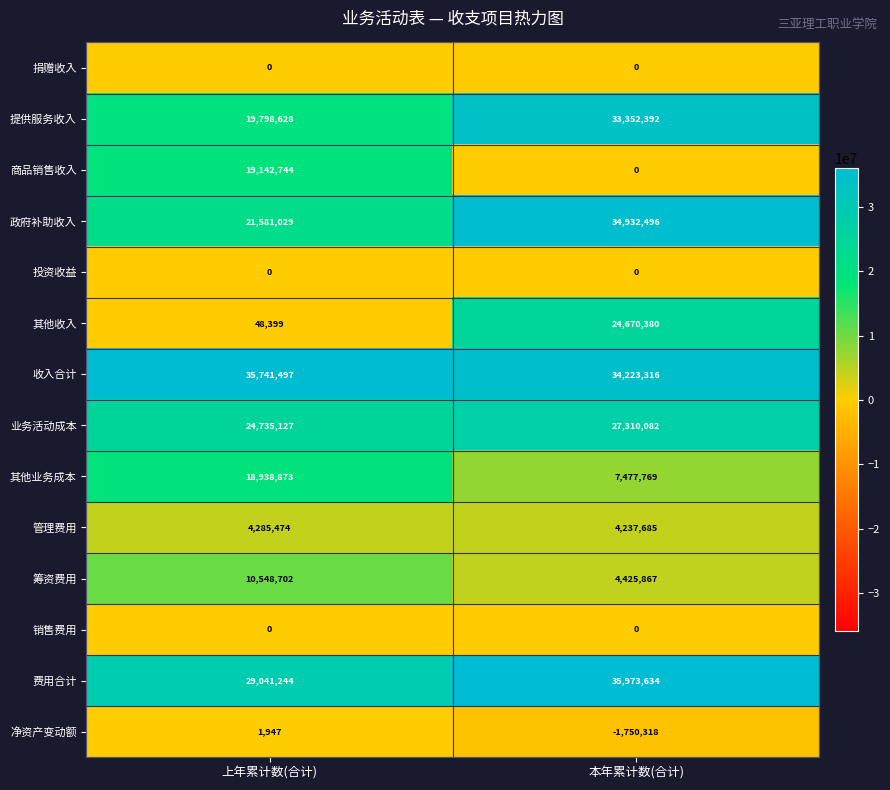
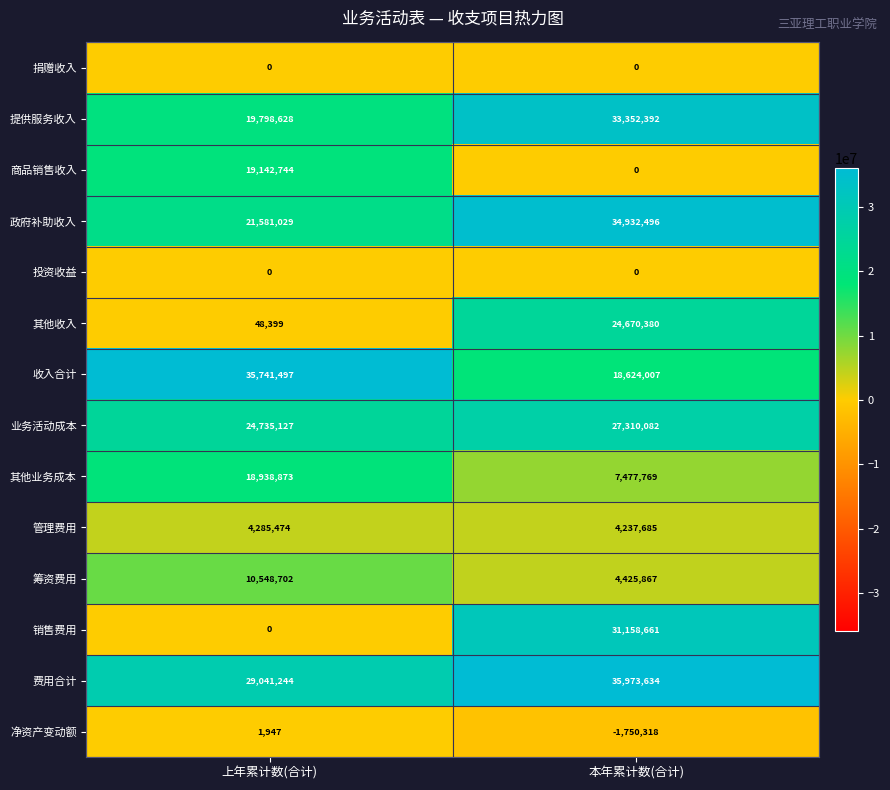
  {
    "捐赠收入": {
      "上年累计数(合计)": "0",
      "本年累计数(合计)": "0"
    },
    "提供服务收入": {
      "上年累计数(合计)": "19,798,628",
      "本年累计数(合计)": "33,352,392"
    },
    "商品销售收入": {
      "上年累计数(合计)": "19,142,744",
      "本年累计数(合计)": "0"
    },
    "政府补助收入": {
      "上年累计数(合计)": "21,581,029",
      "本年累计数(合计)": "34,932,496"
    },
    "投资收益": {
      "上年累计数(合计)": "0",
      "本年累计数(合计)": "0"
    },
    "其他收入": {
      "上年累计数(合计)": "48,399",
      "本年累计数(合计)": "24,670,380"
    },
    "收入合计": {
      "上年累计数(合计)": "35,741,497",
-     "本年累计数(合计)": "34,223,316"
+     "本年累计数(合计)": "18,624,007"
    },
    "业务活动成本": {
      "上年累计数(合计)": "24,735,127",
      "本年累计数(合计)": "27,310,082"
    },
    "其他业务成本": {
      "上年累计数(合计)": "18,938,873",
      "本年累计数(合计)": "7,477,769"
    },
    "管理费用": {
      "上年累计数(合计)": "4,285,474",
      "本年累计数(合计)": "4,237,685"
    },
    "筹资费用": {
      "上年累计数(合计)": "10,548,702",
      "本年累计数(合计)": "4,425,867"
    },
    "销售费用": {
      "上年累计数(合计)": "0",
-     "本年累计数(合计)": "0"
+     "本年累计数(合计)": "31,158,661"
    },
    "费用合计": {
      "上年累计数(合计)": "29,041,244",
      "本年累计数(合计)": "35,973,634"
    },
    "净资产变动额": {
      "上年累计数(合计)": "1,947",
      "本年累计数(合计)": "-1,750,318"
    }
  }
